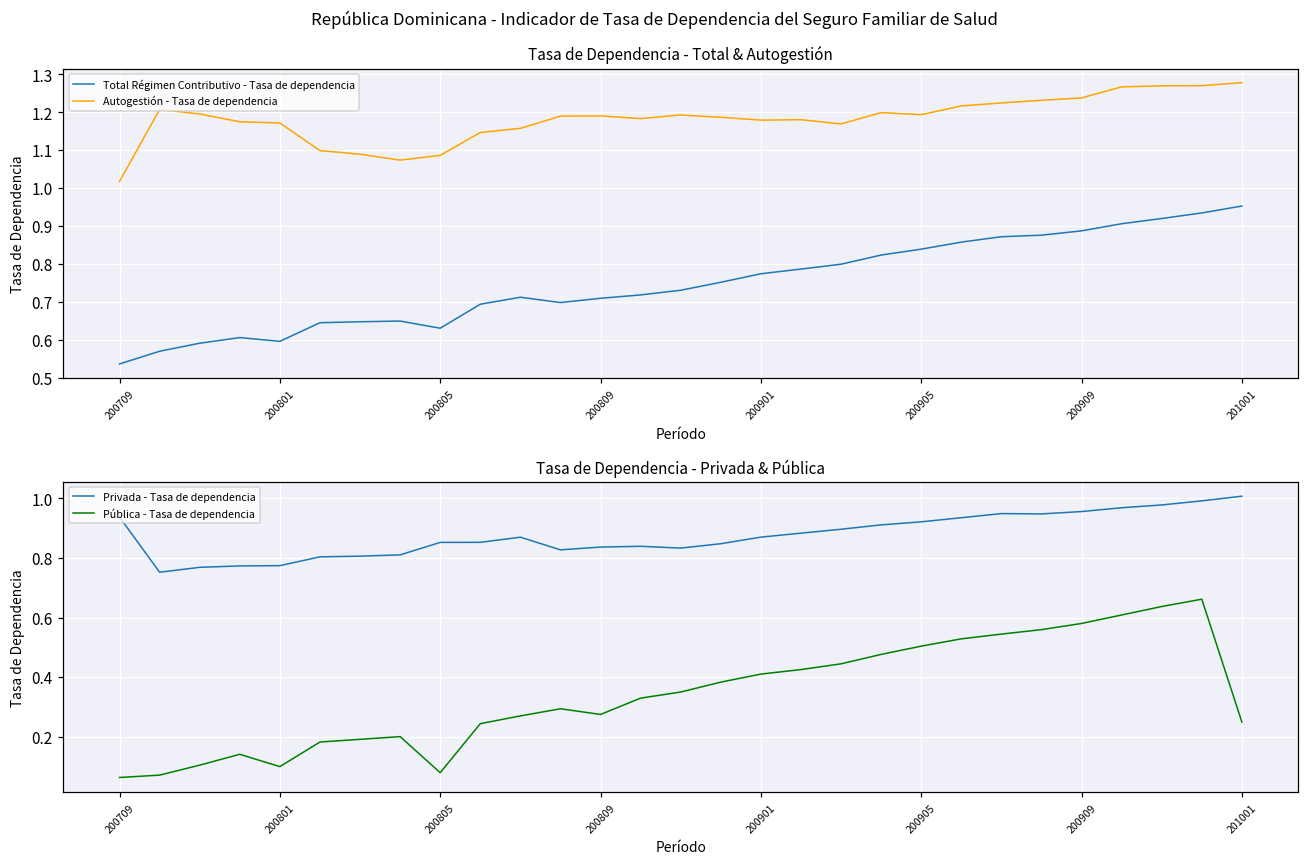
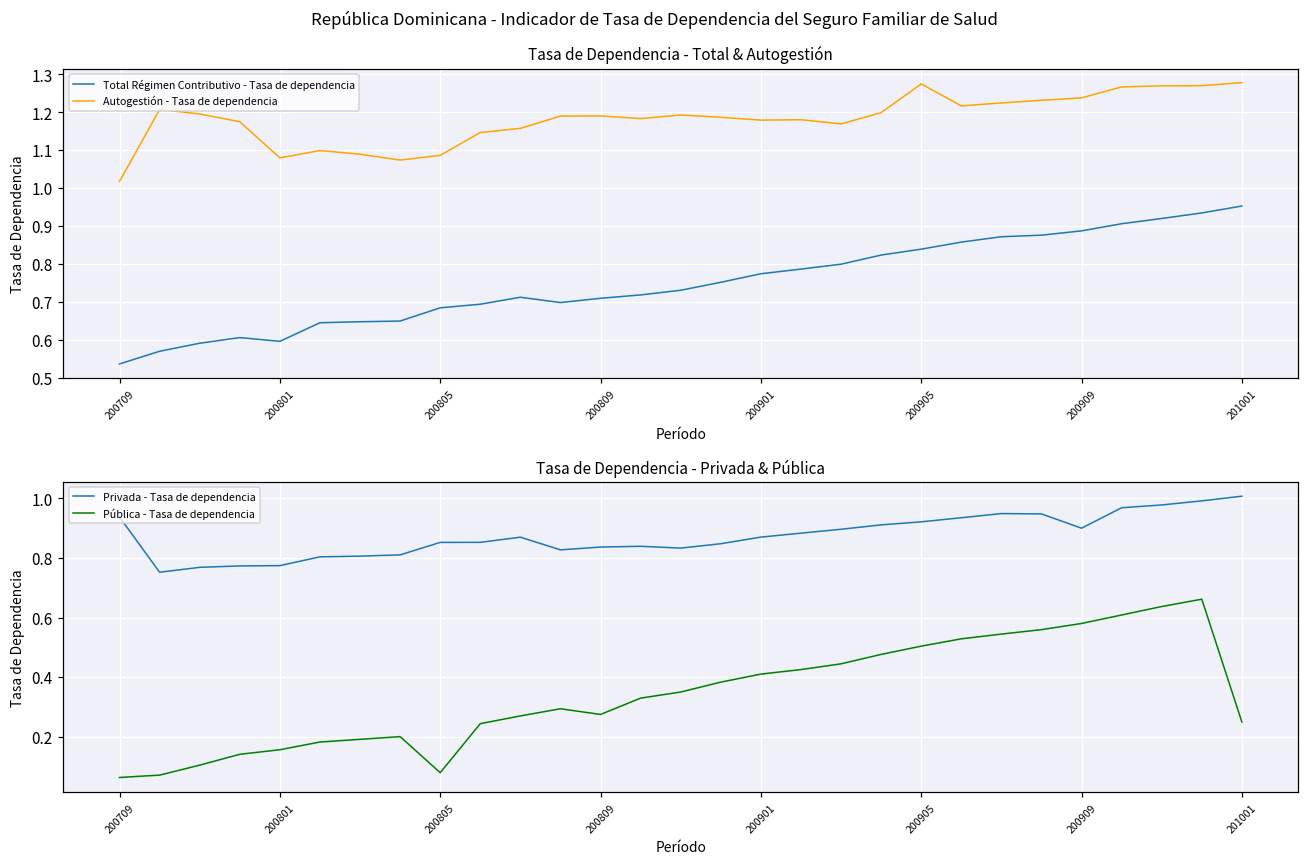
  {
    "Tasa de Dependencia - Total & Autogestión": {
      "Total Régimen Contributivo - Tasa de dependencia": {
        "200709": 0.54,
        "200801": 0.60,
-       "200805": 0.63,
+       "200805": 0.68,
        "200809": 0.71,
        "200901": 0.77,
        "200905": 0.84,
        "200909": 0.89,
        "201001": 0.95
      },
      "Autogestión - Tasa de dependencia": {
        "200709": 1.02,
-       "200801": 1.17,
+       "200801": 1.08,
        "200805": 1.09,
        "200809": 1.19,
        "200901": 1.18,
-       "200905": 1.19,
+       "200905": 1.27,
        "200909": 1.24,
        "201001": 1.28
      }
    },
    "Tasa de Dependencia - Privada & Pública": {
      "Privada - Tasa de dependencia": {
        "200801": 0.77,
        "200805": 0.85,
        "200809": 0.84,
        "200901": 0.87,
        "200905": 0.92,
-       "200909": 0.96,
+       "200909": 0.90,
        "201001": 1.01
      },
      "Pública - Tasa de dependencia": {
        "200709": 0.06,
-       "200801": 0.10,
+       "200801": 0.16,
        "200805": 0.08,
        "200809": 0.27,
        "200901": 0.41,
        "200905": 0.50,
        "200909": 0.58,
        "201001": 0.25
      }
    }
  }
